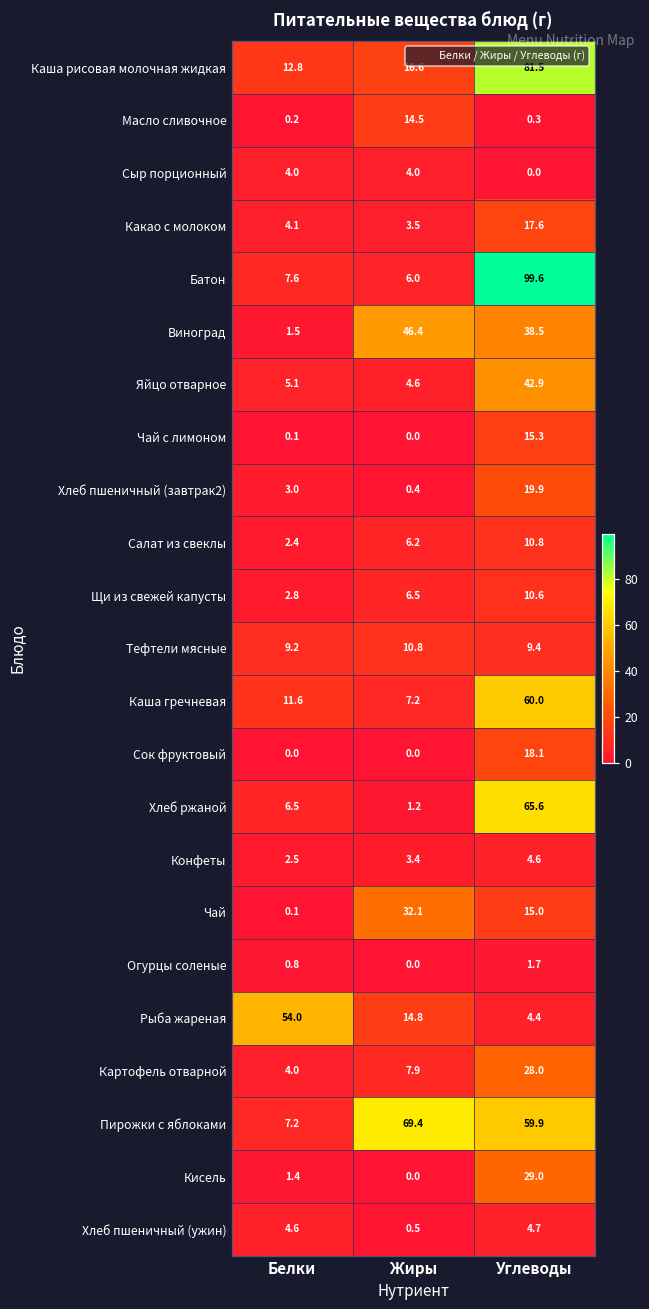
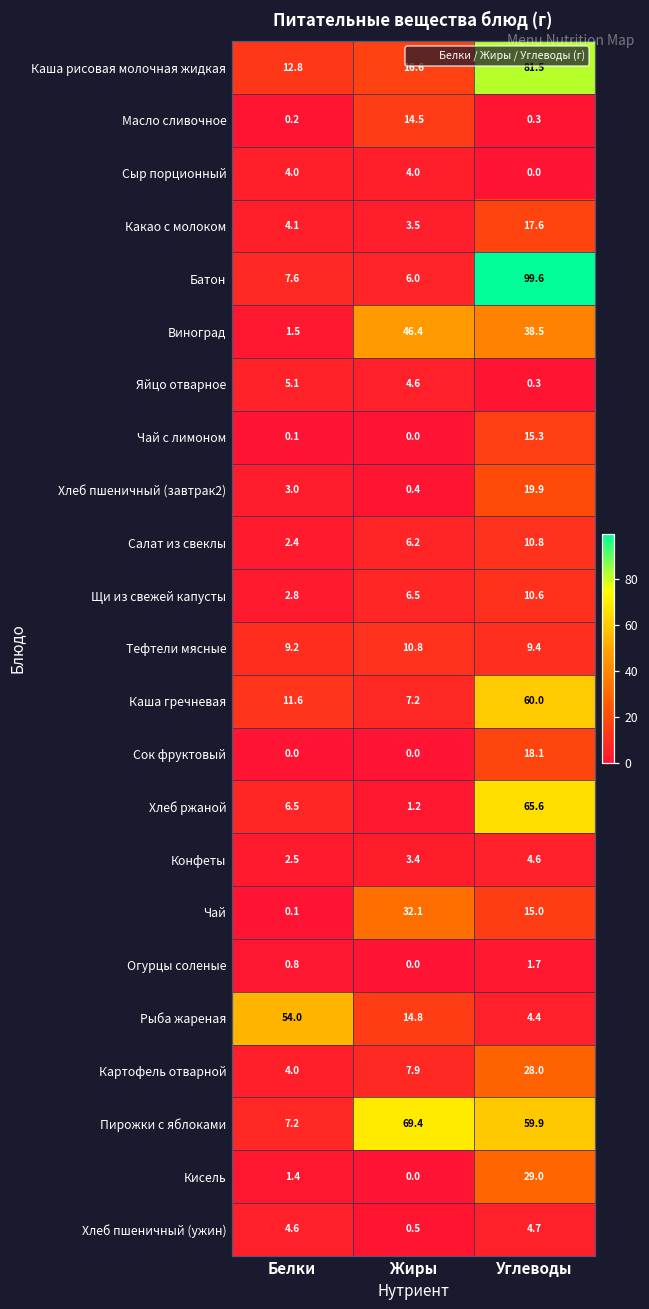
  {
    "Каша рисовая молочная жидкая": {
      "Белки": 12.8
    },
    "Масло сливочное": {
      "Белки": 0.2,
      "Жиры": 14.5,
      "Углеводы": 0.3
    },
    "Сыр порционный": {
      "Белки": 4.0,
      "Жиры": 4.0,
      "Углеводы": 0.0
    },
    "Какао с молоком": {
      "Белки": 4.1,
      "Жиры": 3.5,
      "Углеводы": 17.6
    },
    "Батон": {
      "Белки": 7.6,
      "Жиры": 6.0,
      "Углеводы": 99.6
    },
    "Виноград": {
      "Белки": 1.5,
      "Жиры": 46.4,
      "Углеводы": 38.5
    },
    "Яйцо отварное": {
      "Белки": 5.1,
      "Жиры": 4.6,
-     "Углеводы": 42.9
+     "Углеводы": 0.3
    },
    "Чай с лимоном": {
      "Белки": 0.1,
      "Жиры": 0.0,
      "Углеводы": 15.3
    },
    "Хлеб пшеничный (завтрак2)": {
      "Белки": 3.0,
      "Жиры": 0.4,
      "Углеводы": 19.9
    },
    "Салат из свеклы": {
      "Белки": 2.4,
      "Жиры": 6.2,
      "Углеводы": 10.8
    },
    "Щи из свежей капусты": {
      "Белки": 2.8,
      "Жиры": 6.5,
      "Углеводы": 10.6
    },
    "Тефтели мясные": {
      "Белки": 9.2,
      "Жиры": 10.8,
      "Углеводы": 9.4
    },
    "Каша гречневая": {
      "Белки": 11.6,
      "Жиры": 7.2,
      "Углеводы": 60.0
    },
    "Сок фруктовый": {
      "Белки": 0.0,
      "Жиры": 0.0,
      "Углеводы": 18.1
    },
    "Хлеб ржаной": {
      "Белки": 6.5,
      "Жиры": 1.2,
      "Углеводы": 65.6
    },
    "Конфеты": {
      "Белки": 2.5,
      "Жиры": 3.4,
      "Углеводы": 4.6
    },
    "Чай": {
      "Белки": 0.1,
      "Жиры": 32.1,
      "Углеводы": 15.0
    },
    "Огурцы соленые": {
      "Белки": 0.8,
      "Жиры": 0.0,
      "Углеводы": 1.7
    },
    "Рыба жареная": {
      "Белки": 54.0,
      "Жиры": 14.8,
      "Углеводы": 4.4
    },
    "Картофель отварной": {
      "Белки": 4.0,
      "Жиры": 7.9,
      "Углеводы": 28.0
    },
    "Пирожки с яблоками": {
      "Белки": 7.2,
      "Жиры": 69.4,
      "Углеводы": 59.9
    },
    "Кисель": {
      "Белки": 1.4,
      "Жиры": 0.0,
      "Углеводы": 29.0
    },
    "Хлеб пшеничный (ужин)": {
      "Белки": 4.6,
      "Жиры": 0.5,
      "Углеводы": 4.7
    }
  }
